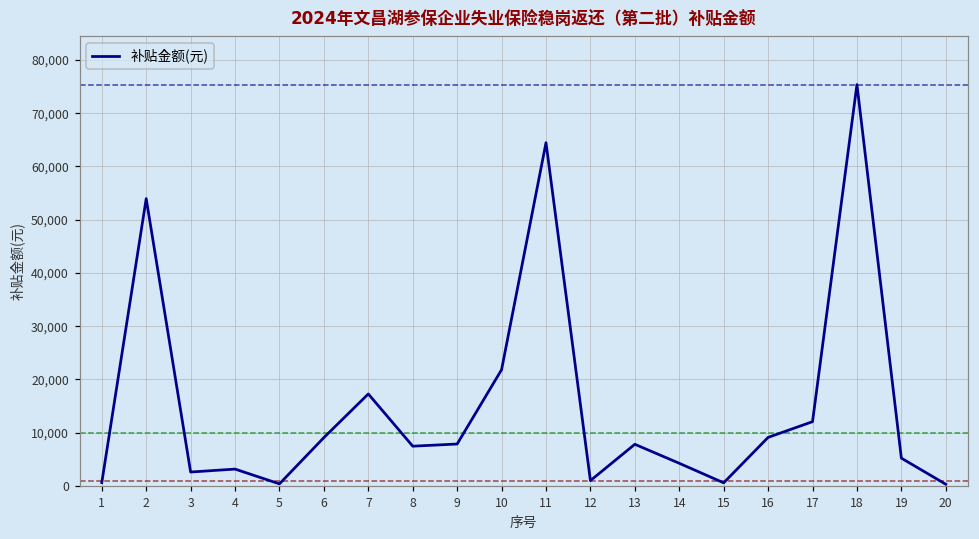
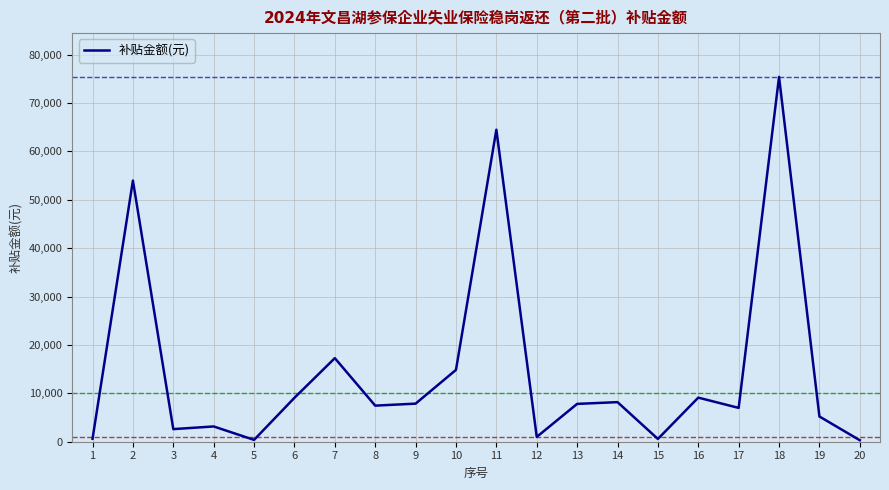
  {
    "1": "1,000",
    "2": "54,000",
    "3": "3,000",
    "4": "3,000",
    "5": "0",
    "6": "9,000",
    "7": "17,000",
    "8": "7,000",
    "9": "8,000",
-   "10": "22,000",
+   "10": "15,000",
    "11": "64,000",
    "12": "1,000",
    "13": "8,000",
-   "14": "4,000",
+   "14": "8,000",
    "15": "1,000",
    "16": "9,000",
-   "17": "12,000",
+   "17": "7,000",
    "18": "75,000",
    "19": "5,000",
    "20": "0"
  }
